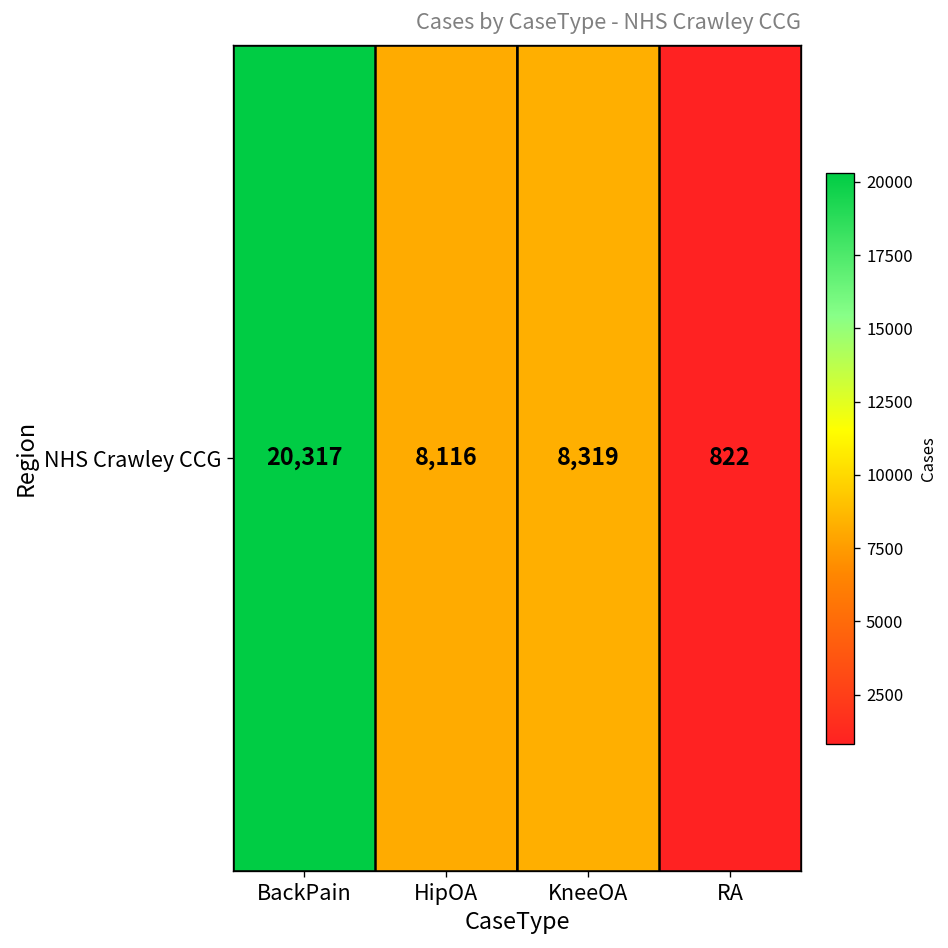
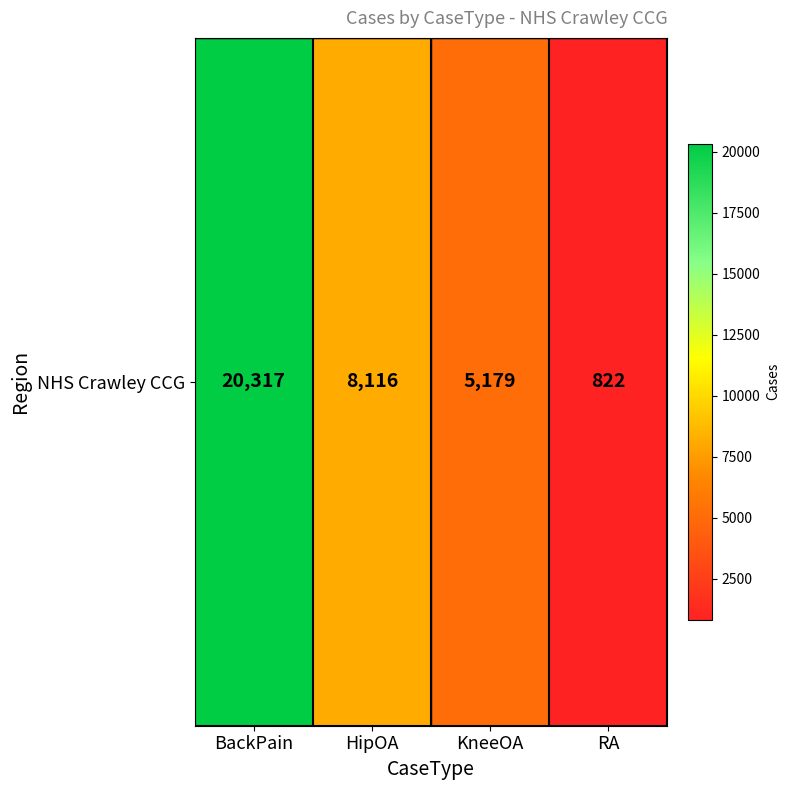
  {
    "NHS Crawley CCG": {
      "BackPain": "20,317",
      "HipOA": "8,116",
-     "KneeOA": "8,319",
+     "KneeOA": "5,179",
      "RA": "822"
    }
  }
